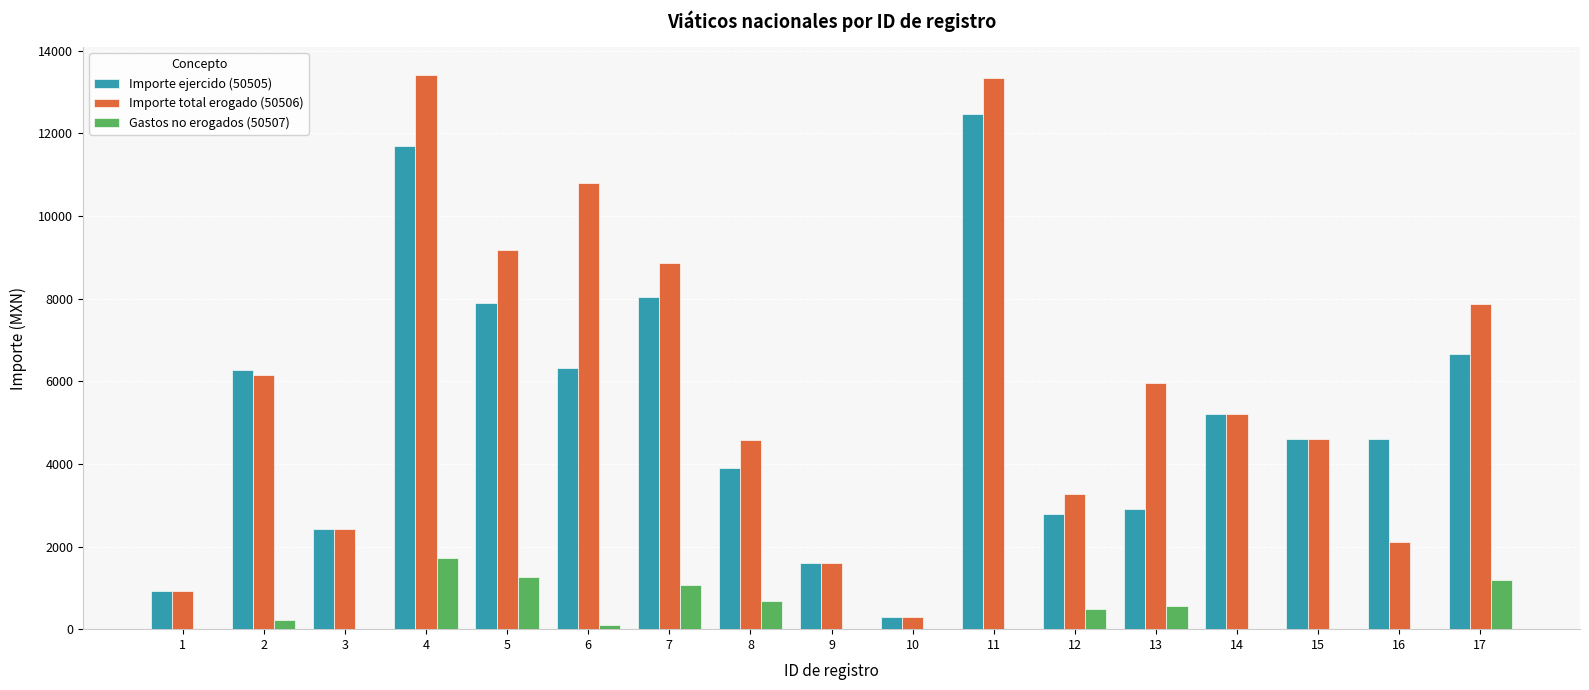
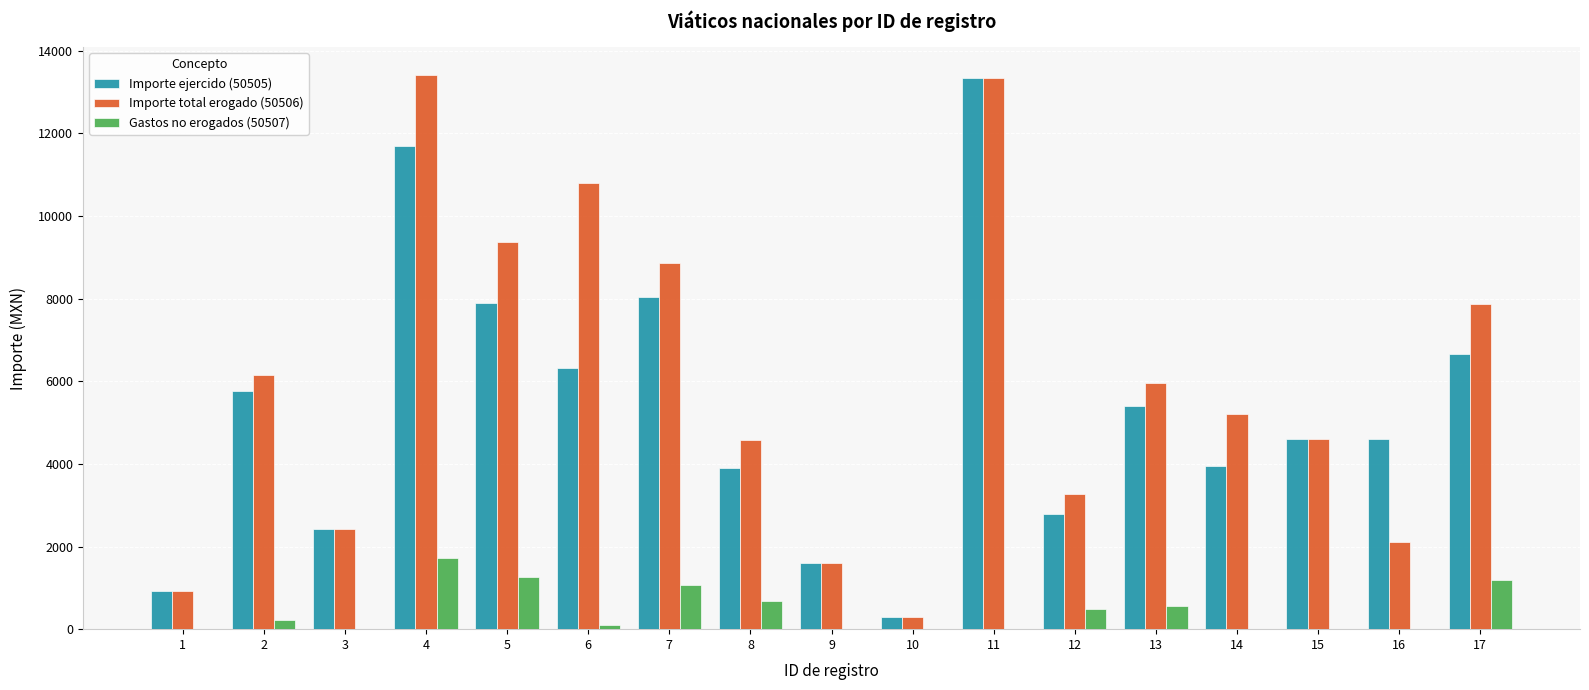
  {
    "Importe ejercido (50505)": {
      "1": 900,
-     "2": 6300,
+     "2": 5800,
      "3": 2400,
      "4": 11700,
      "5": 7900,
      "6": 6300,
      "7": 8000,
      "8": 3900,
      "9": 1600,
      "10": 300,
-     "11": 12500,
+     "11": 13300,
      "12": 2800,
-     "13": 2900,
-     "14": 5200,
+     "13": 5400,
+     "14": 3900,
      "15": 4600,
      "16": 4600,
      "17": 6700
    },
    "Importe total erogado (50506)": {
      "1": 900,
      "2": 6100,
      "3": 2400,
      "4": 13400,
-     "5": 9200,
+     "5": 9400,
      "6": 10800,
      "7": 8900,
      "8": 4600,
      "9": 1600,
      "10": 300,
      "11": 13300,
      "12": 3300,
      "13": 5900,
      "14": 5200,
      "15": 4600,
      "16": 2100,
      "17": 7900
    },
    "Gastos no erogados (50507)": {
      "1": 0,
      "2": 200,
      "3": 0,
      "4": 1700,
      "5": 1300,
      "6": 100,
      "7": 1100,
      "8": 700,
      "9": 0,
      "10": 0,
      "11": 0,
      "12": 500,
      "13": 600,
      "14": 0,
      "15": 0,
      "16": 0,
      "17": 1200
    }
  }
